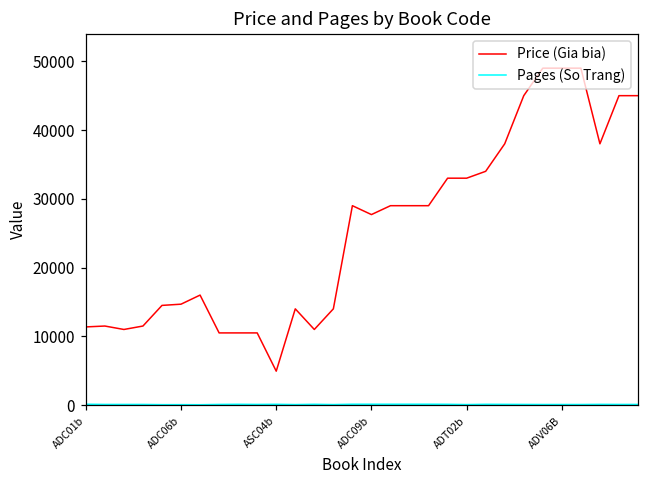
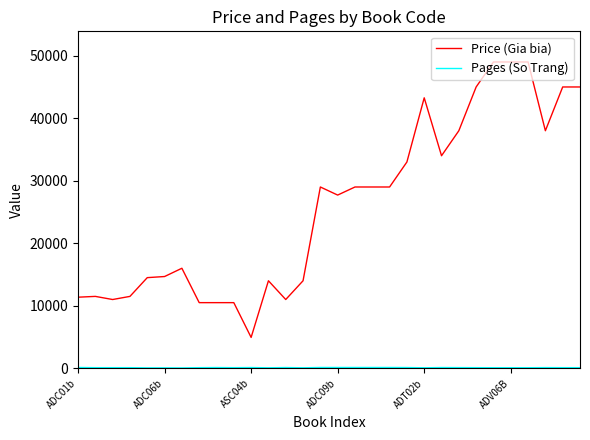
  {
    "Price (Gia bia)": {
      "ADC01b": 11000,
      "ADC06b": 15000,
      "ASC04b": 5000,
      "ADC09b": 28000,
-     "ADT02b": 33000
+     "ADT02b": 43000
    },
    "Pages (So Trang)": {
      "ADC01b": 0,
      "ADC06b": 0,
      "ASC04b": 0,
      "ADC09b": 0,
      "ADT02b": 0,
      "ADV06B": 0
    }
  }
